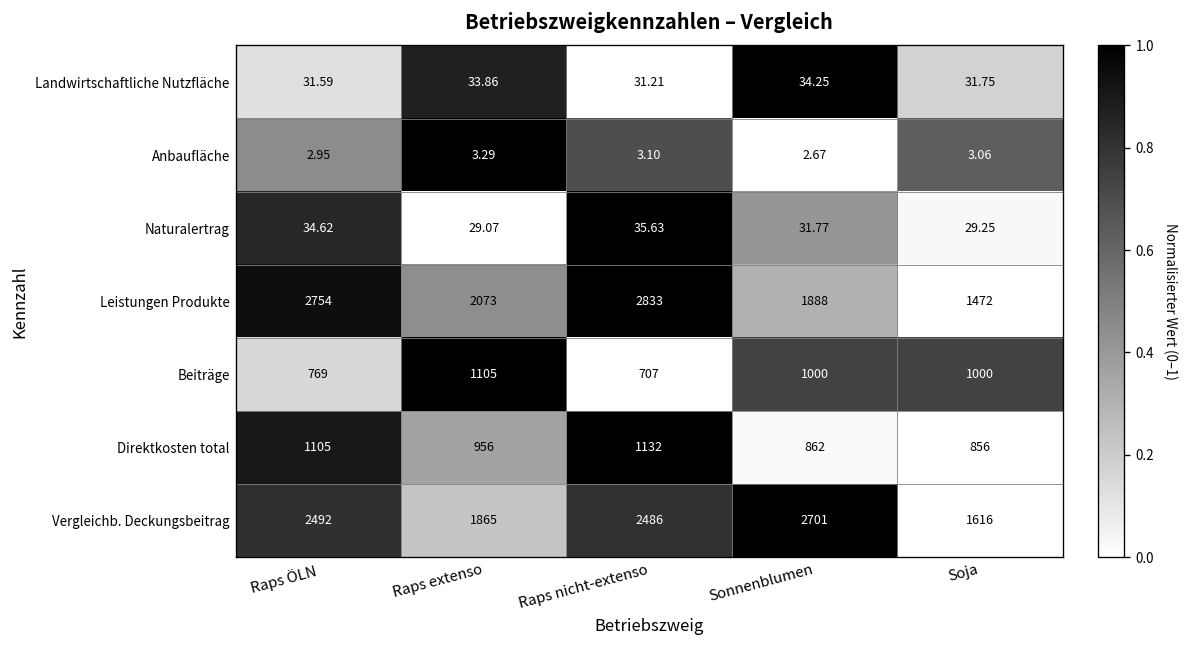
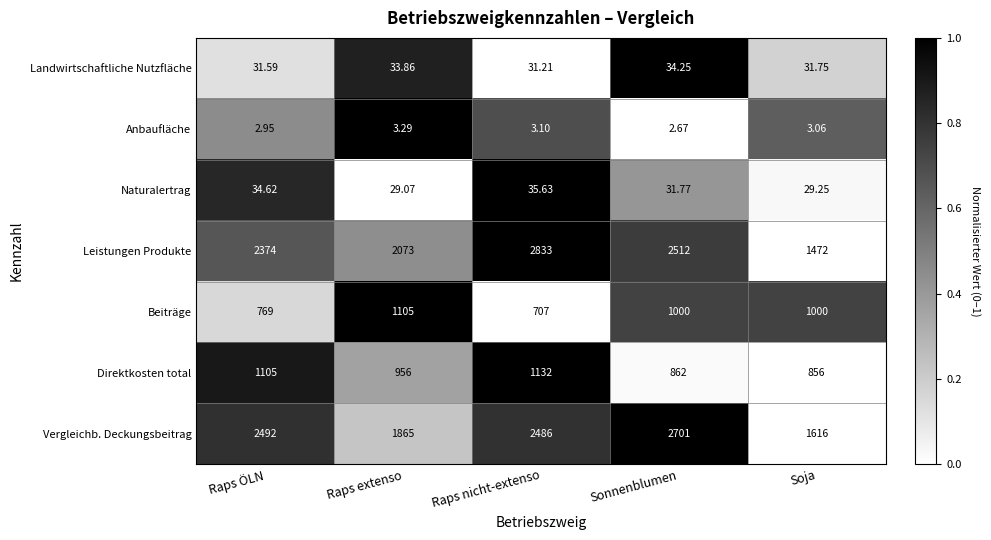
  {
    "Landwirtschaftliche Nutzfläche": {
      "Raps ÖLN": 31.59,
      "Raps extenso": 33.86,
      "Raps nicht-extenso": 31.21,
      "Sonnenblumen": 34.25,
      "Soja": 31.75
    },
    "Anbaufläche": {
      "Raps ÖLN": 2.95,
      "Raps extenso": 3.29,
      "Raps nicht-extenso": 3.10,
      "Sonnenblumen": 2.67,
      "Soja": 3.06
    },
    "Naturalertrag": {
      "Raps ÖLN": 34.62,
      "Raps extenso": 29.07,
      "Raps nicht-extenso": 35.63,
      "Sonnenblumen": 31.77,
      "Soja": 29.25
    },
    "Leistungen Produkte": {
-     "Raps ÖLN": 2754,
+     "Raps ÖLN": 2374,
      "Raps extenso": 2073,
      "Raps nicht-extenso": 2833,
-     "Sonnenblumen": 1888,
+     "Sonnenblumen": 2512,
      "Soja": 1472
    },
    "Beiträge": {
      "Raps ÖLN": 769,
      "Raps extenso": 1105,
      "Raps nicht-extenso": 707,
      "Sonnenblumen": 1000,
      "Soja": 1000
    },
    "Direktkosten total": {
      "Raps ÖLN": 1105,
      "Raps extenso": 956,
      "Raps nicht-extenso": 1132,
      "Sonnenblumen": 862,
      "Soja": 856
    },
    "Vergleichb. Deckungsbeitrag": {
      "Raps ÖLN": 2492,
      "Raps extenso": 1865,
      "Raps nicht-extenso": 2486,
      "Sonnenblumen": 2701,
      "Soja": 1616
    }
  }
